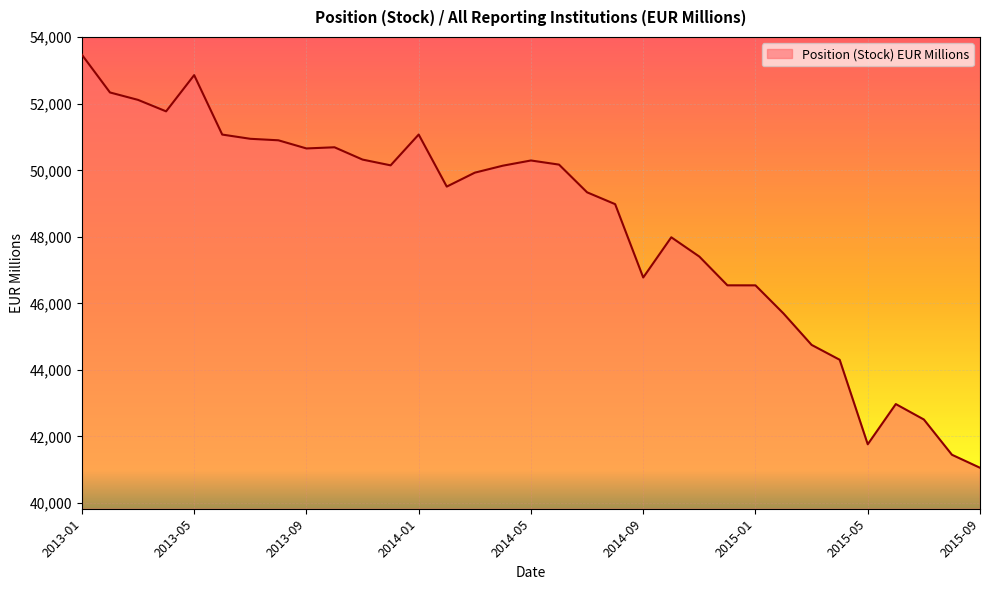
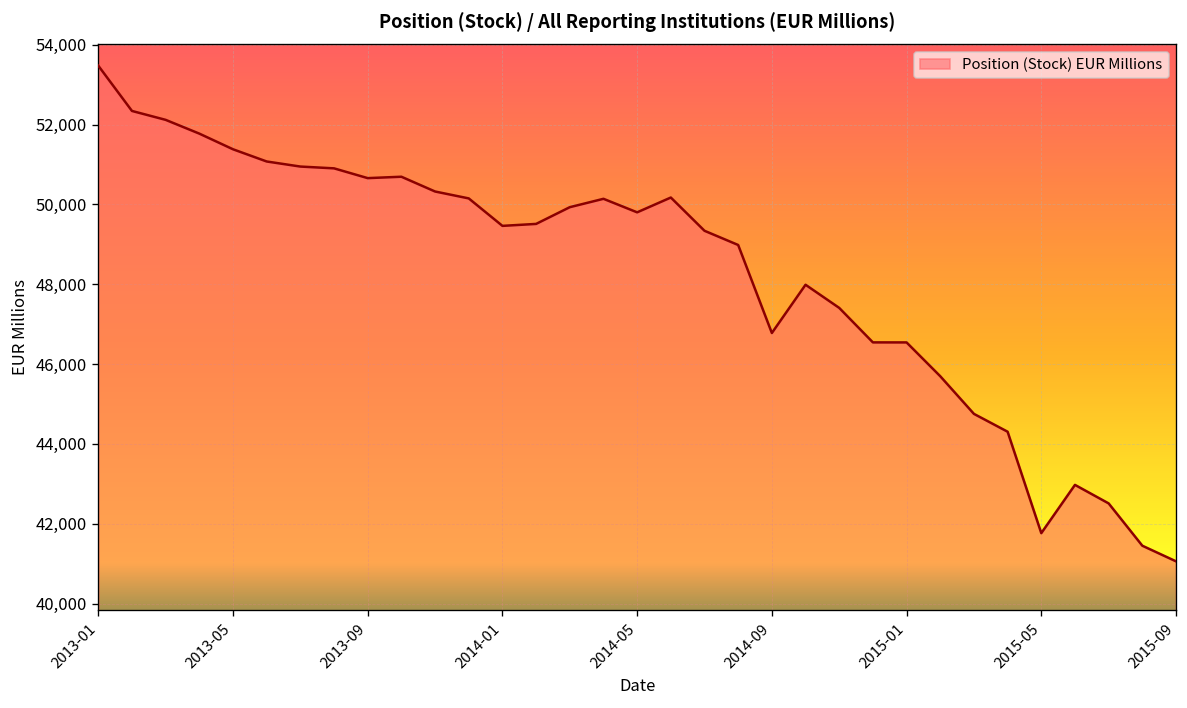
  {
    "2013-01": "53,500",
-   "2013-05": "52,900",
+   "2013-05": "51,400",
    "2013-09": "50,700",
-   "2014-01": "51,100",
-   "2014-05": "50,300",
+   "2014-01": "49,500",
+   "2014-05": "49,800",
    "2014-09": "46,800",
    "2015-01": "46,500",
    "2015-05": "41,800",
    "2015-09": "41,100"
  }
